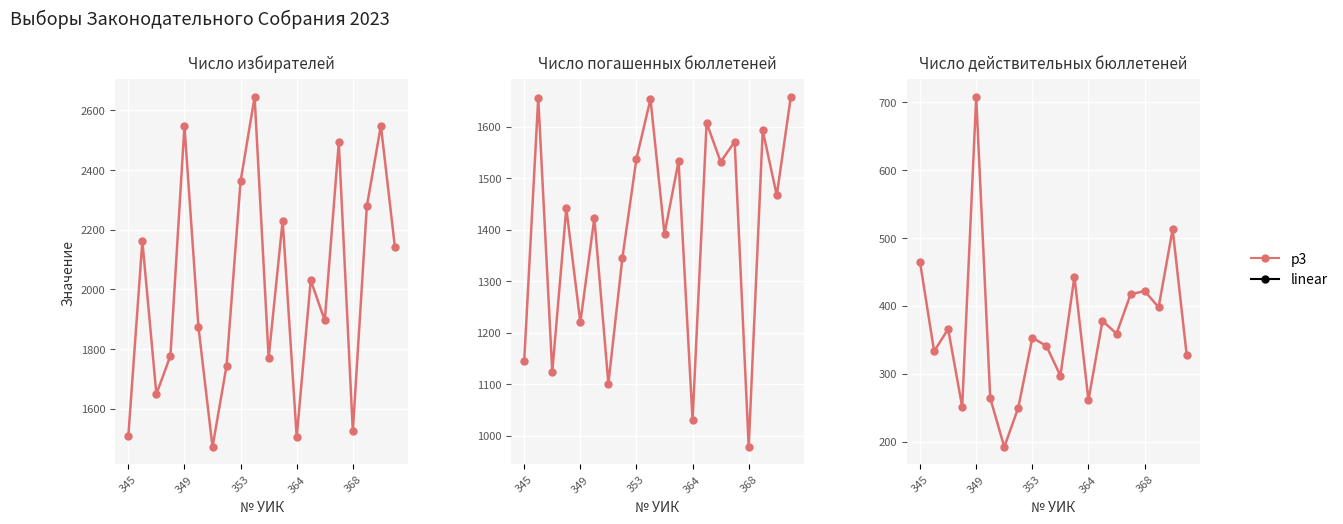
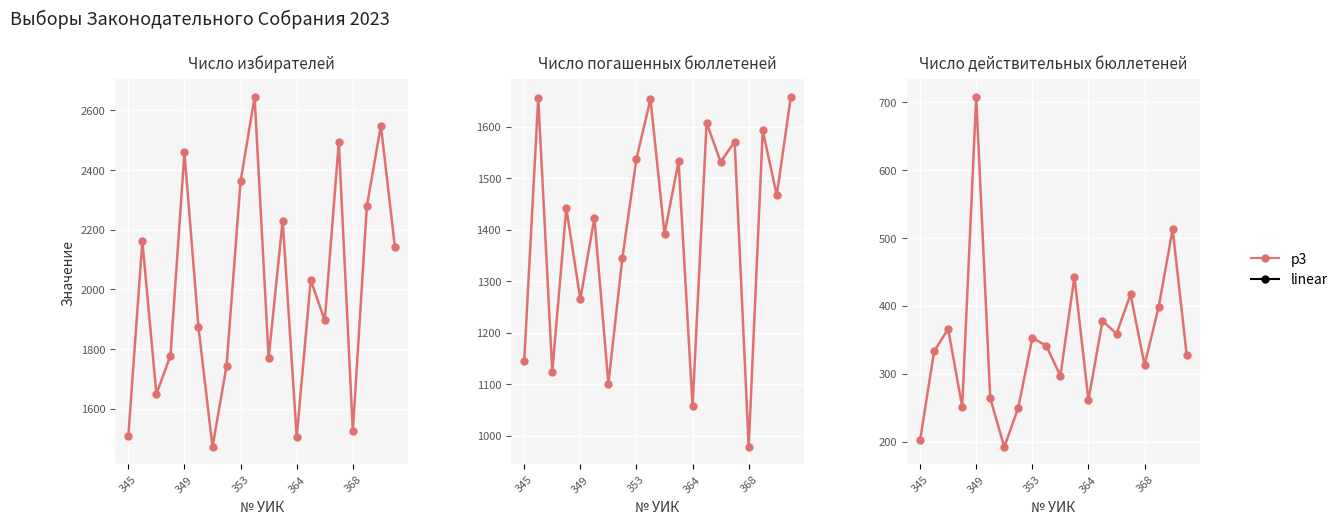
  {
    "Число избирателей": {
      "345": 1510,
-     "349": 2550,
+     "349": 2460,
      "353": 2360,
      "364": 1510,
      "368": 1530
    },
    "Число погашенных бюллетеней": {
      "345": 1150,
-     "349": 1220,
+     "349": 1270,
      "353": 1540,
-     "364": 1030,
+     "364": 1060,
      "368": 980
    },
    "Число действительных бюллетеней": {
-     "345": 460,
+     "345": 200,
      "349": 710,
      "353": 350,
      "364": 260,
-     "368": 420
+     "368": 310
    }
  }
